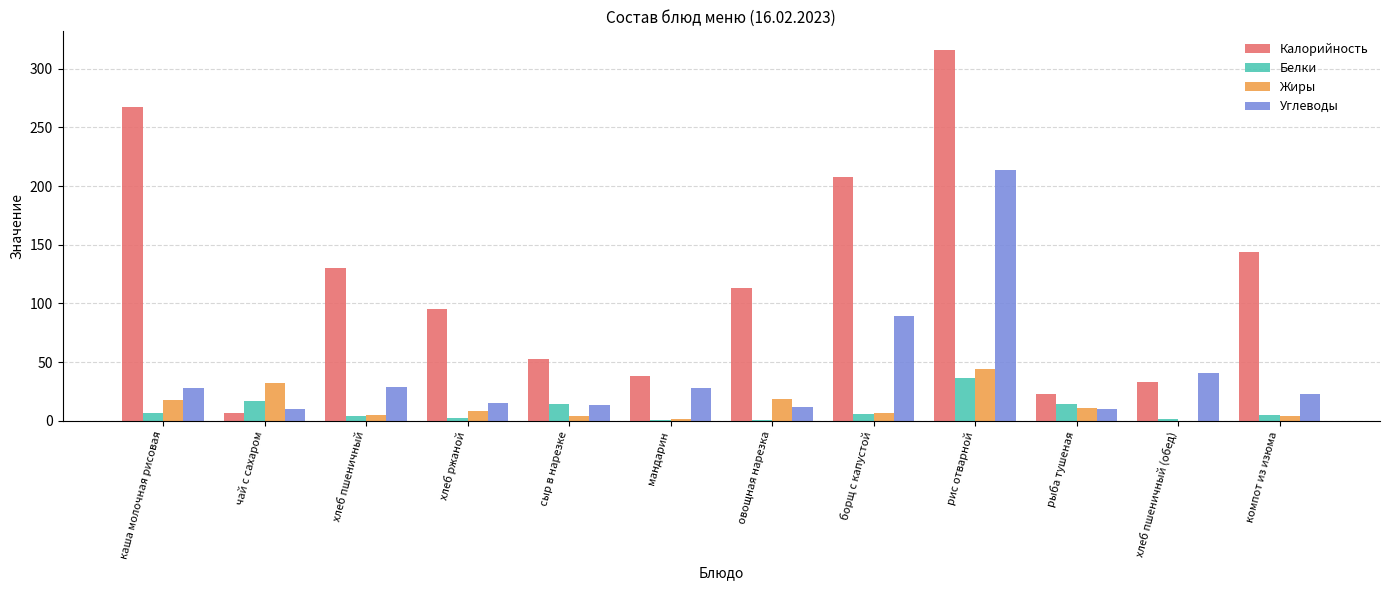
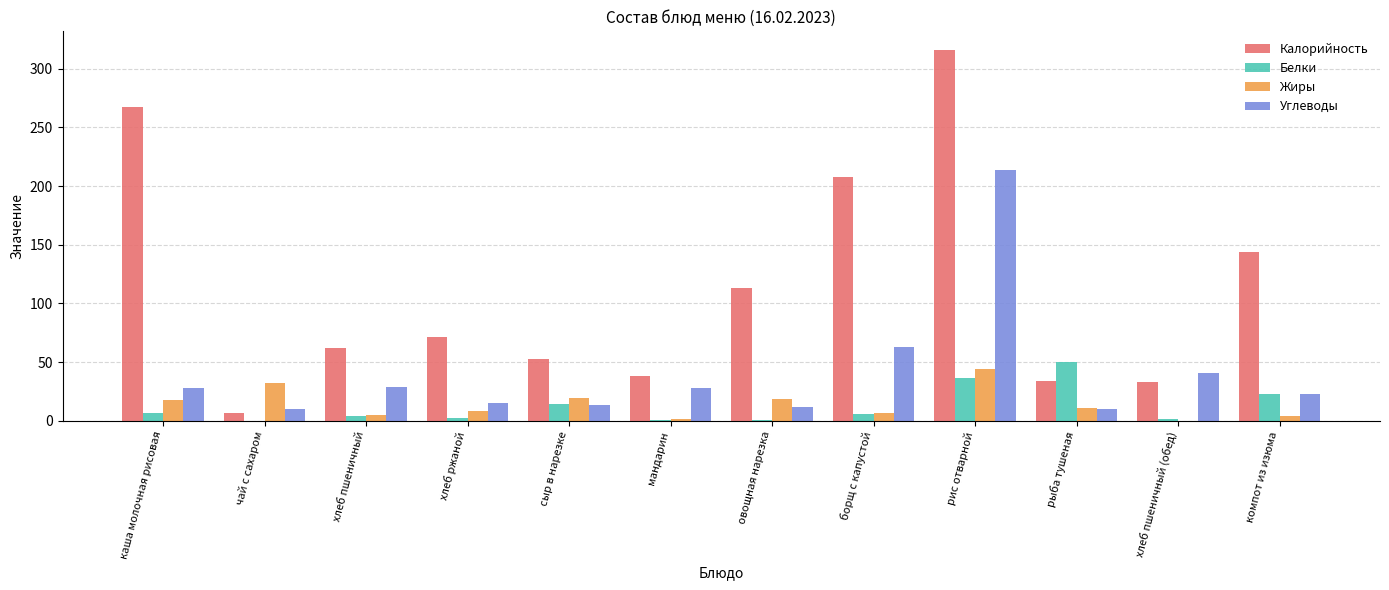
  {
    "Калорийность": {
      "каша молочная рисовая": 267,
      "чай с сахаром": 6,
-     "хлеб пшеничный": 130,
-     "хлеб ржаной": 95,
+     "хлеб пшеничный": 62,
+     "хлеб ржаной": 71,
      "сыр в нарезке": 53,
      "мандарин": 38,
      "овощная нарезка": 113,
      "борщ с капустой": 208,
      "рис отварной": 316,
-     "рыба тушеная": 23,
+     "рыба тушеная": 34,
      "хлеб пшеничный (обед)": 33,
      "компот из изюма": 144
    },
    "Белки": {
      "каша молочная рисовая": 6,
-     "чай с сахаром": 17,
+     "чай с сахаром": 0,
      "хлеб пшеничный": 4,
      "хлеб ржаной": 2,
      "сыр в нарезке": 15,
      "борщ с капустой": 6,
      "рис отварной": 36,
-     "рыба тушеная": 14,
-     "компот из изюма": 5
+     "рыба тушеная": 50,
+     "компот из изюма": 23
    },
    "Жиры": {
      "каша молочная рисовая": 18,
      "чай с сахаром": 33,
      "хлеб пшеничный": 5,
      "хлеб ржаной": 8,
-     "сыр в нарезке": 4,
+     "сыр в нарезке": 19,
      "овощная нарезка": 18,
      "борщ с капустой": 7,
      "рис отварной": 44,
      "рыба тушеная": 11,
      "компот из изюма": 4
    },
    "Углеводы": {
      "каша молочная рисовая": 28,
      "чай с сахаром": 10,
      "хлеб пшеничный": 28,
      "хлеб ржаной": 15,
      "сыр в нарезке": 13,
      "мандарин": 28,
      "овощная нарезка": 11,
-     "борщ с капустой": 90,
+     "борщ с капустой": 63,
      "рис отварной": 214,
      "рыба тушеная": 10,
      "хлеб пшеничный (обед)": 41,
      "компот из изюма": 23
    }
  }
